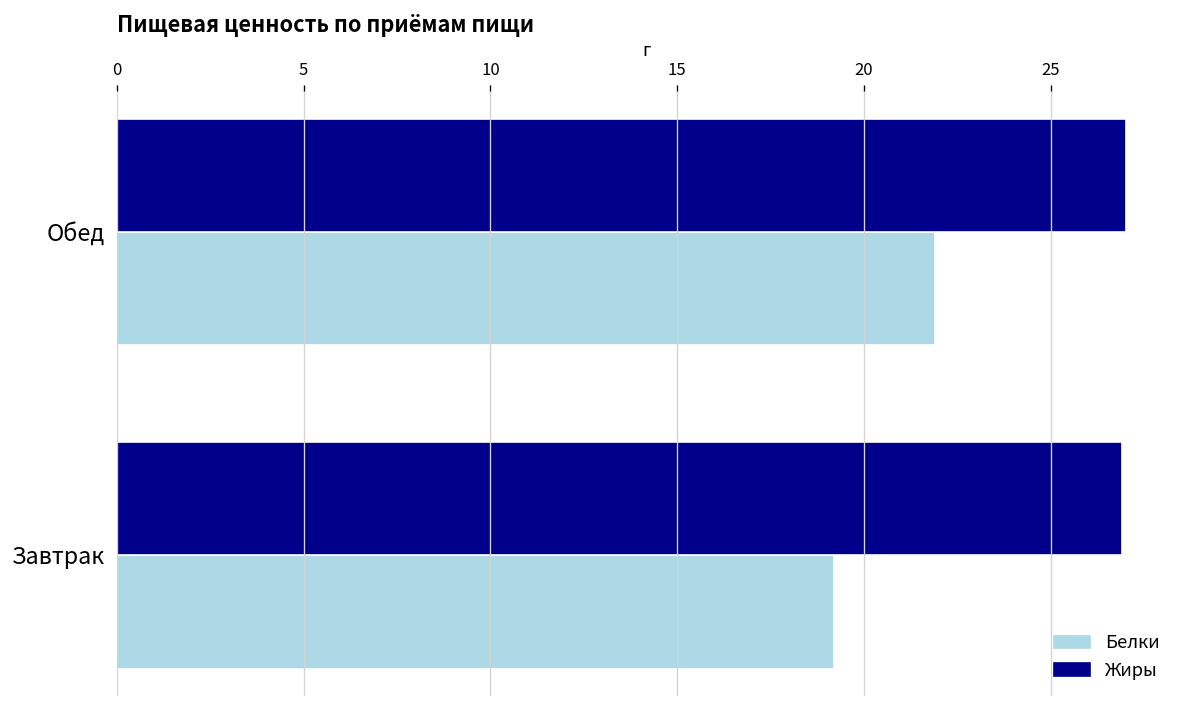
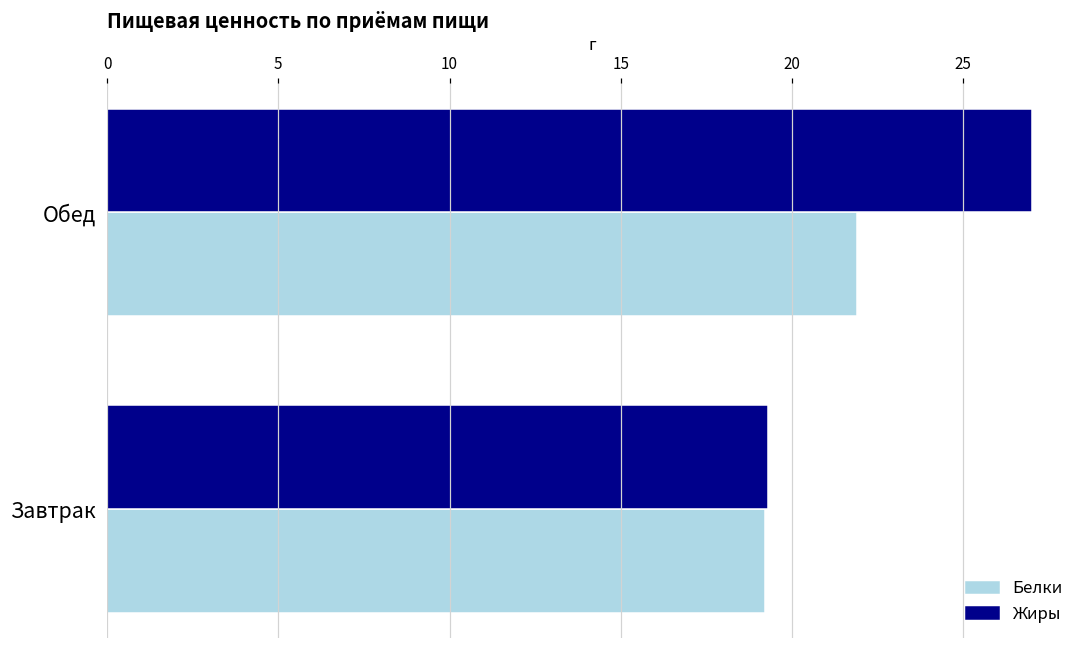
  {
    "Белки": {
      "Обед": 21.9,
      "Завтрак": 19.2
    },
    "Жиры": {
      "Обед": 27.0,
-     "Завтрак": 26.9
+     "Завтрак": 19.3
    }
  }
